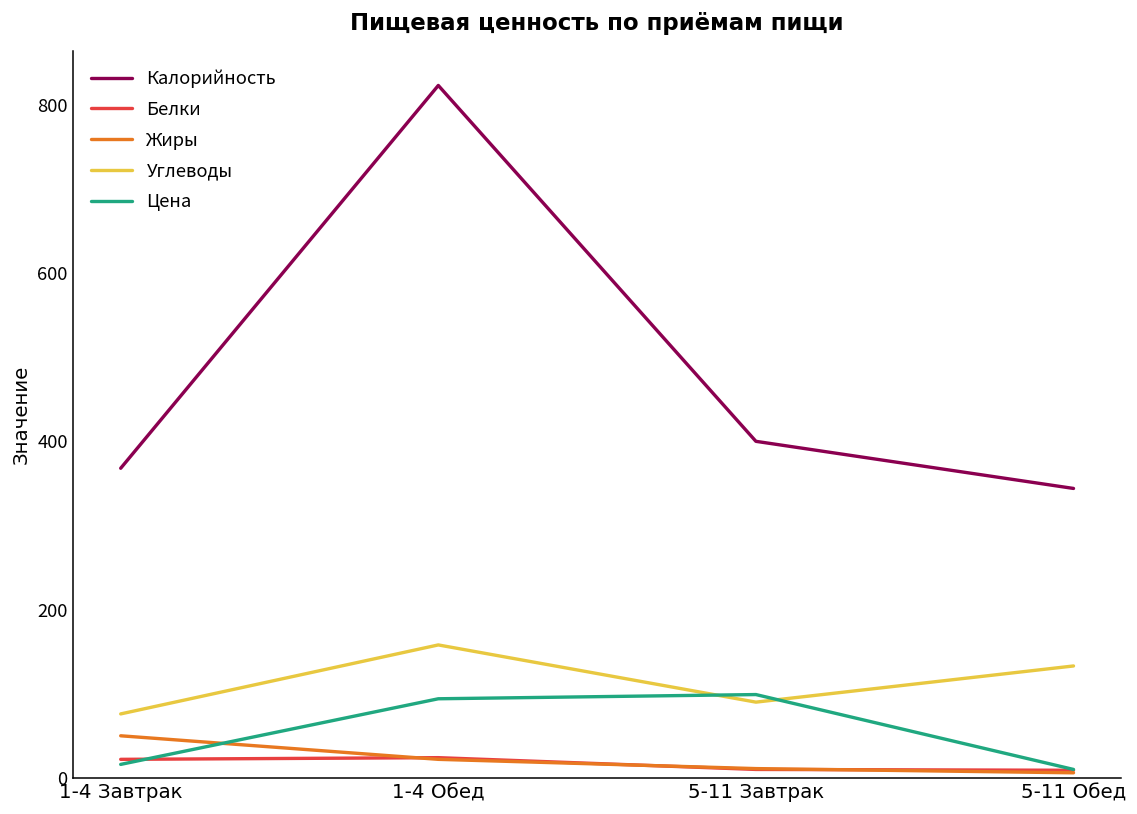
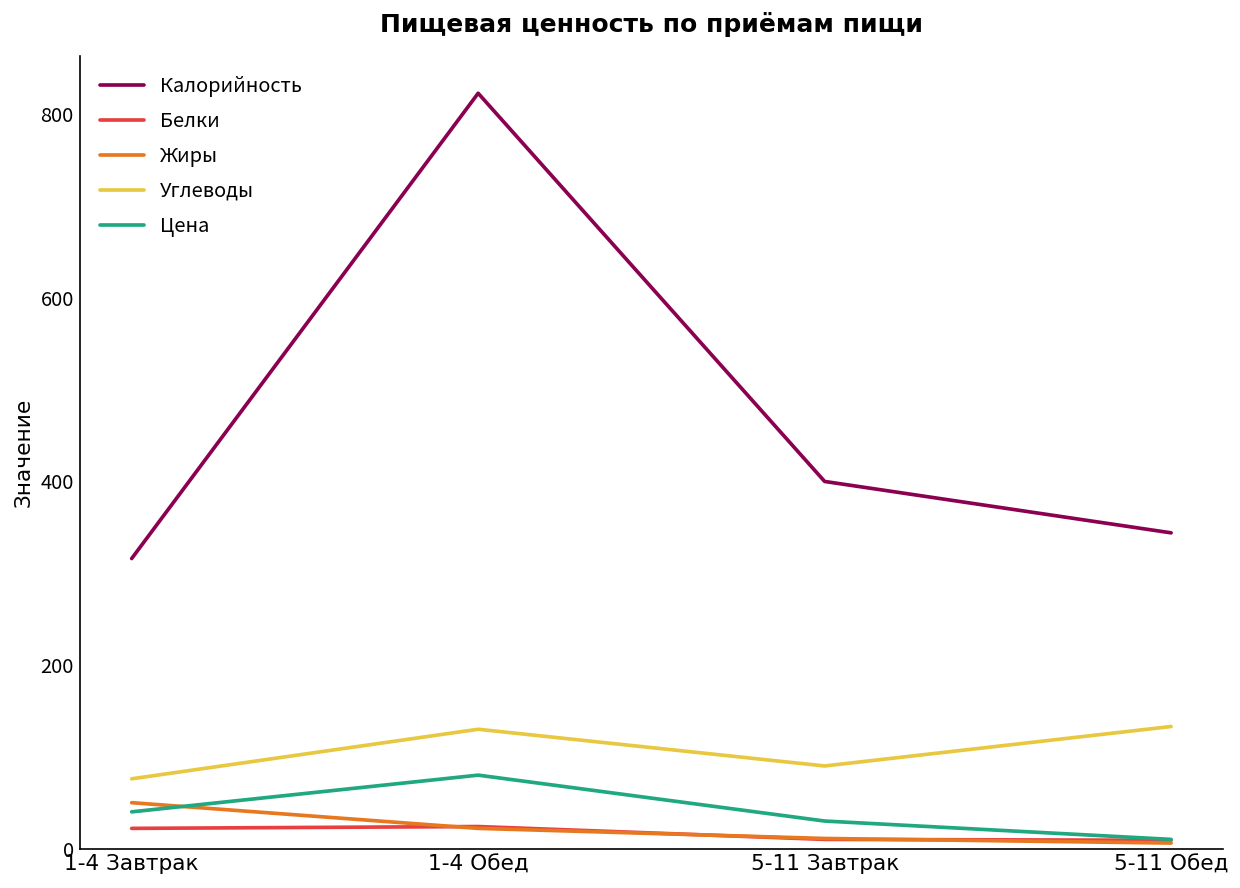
  {
    "Калорийность": {
-     "1-4 Завтрак": 370,
+     "1-4 Завтрак": 320,
      "1-4 Обед": 820,
      "5-11 Завтрак": 400,
      "5-11 Обед": 340
    },
    "Белки": {
      "1-4 Завтрак": 20
    },
    "Жиры": {
      "1-4 Завтрак": 50
    },
    "Углеводы": {
      "1-4 Завтрак": 80,
-     "1-4 Обед": 160,
+     "1-4 Обед": 130,
      "5-11 Завтрак": 90,
      "5-11 Обед": 130
    },
    "Цена": {
-     "1-4 Завтрак": 20,
-     "1-4 Обед": 90,
-     "5-11 Завтрак": 100
+     "1-4 Завтрак": 40,
+     "1-4 Обед": 80,
+     "5-11 Завтрак": 30
    }
  }
